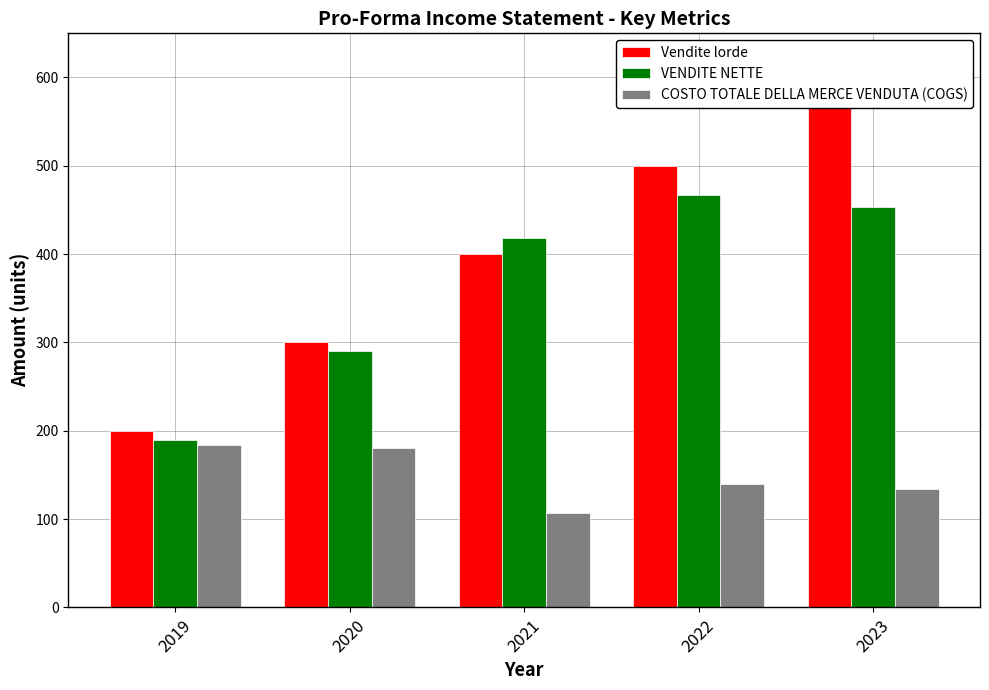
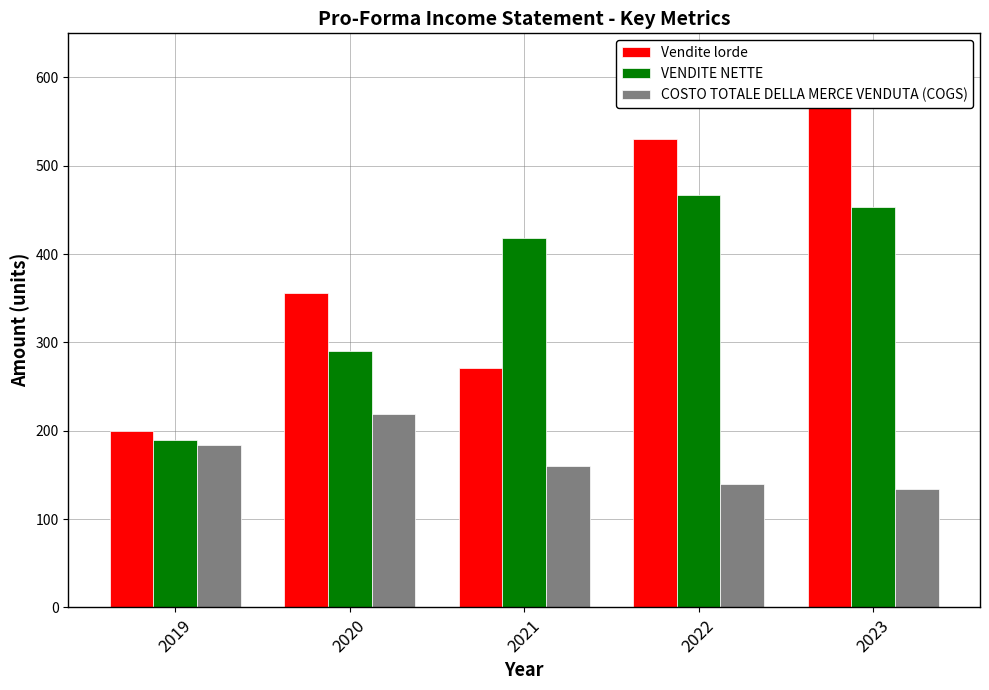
  {
    "Vendite lorde": {
      "2019": 200,
-     "2020": 300,
-     "2021": 400,
-     "2022": 500
+     "2020": 360,
+     "2021": 270,
+     "2022": 530
    },
    "VENDITE NETTE": {
      "2019": 190,
      "2020": 290,
      "2021": 420,
      "2022": 470,
      "2023": 450
    },
    "COSTO TOTALE DELLA MERCE VENDUTA (COGS)": {
      "2019": 180,
-     "2020": 180,
-     "2021": 110,
+     "2020": 220,
+     "2021": 160,
      "2022": 140,
      "2023": 130
    }
  }
